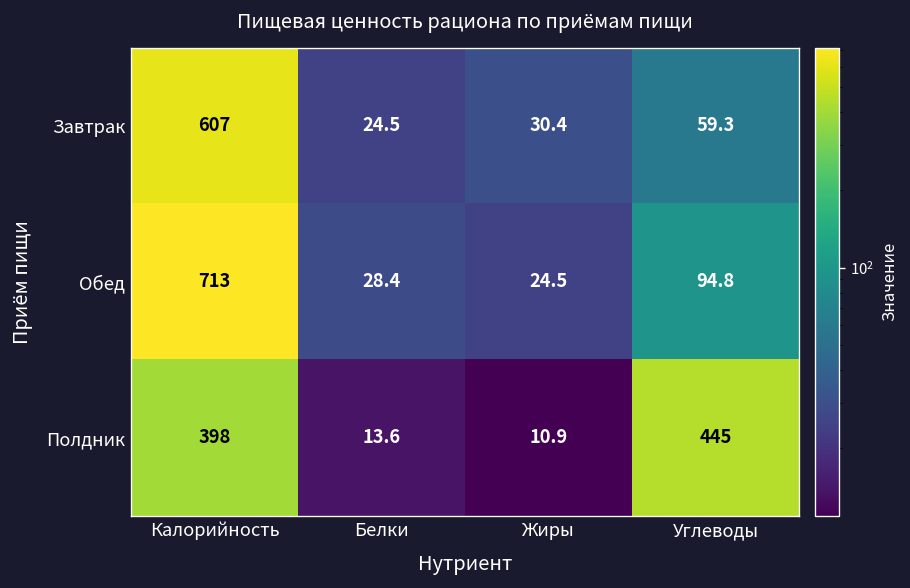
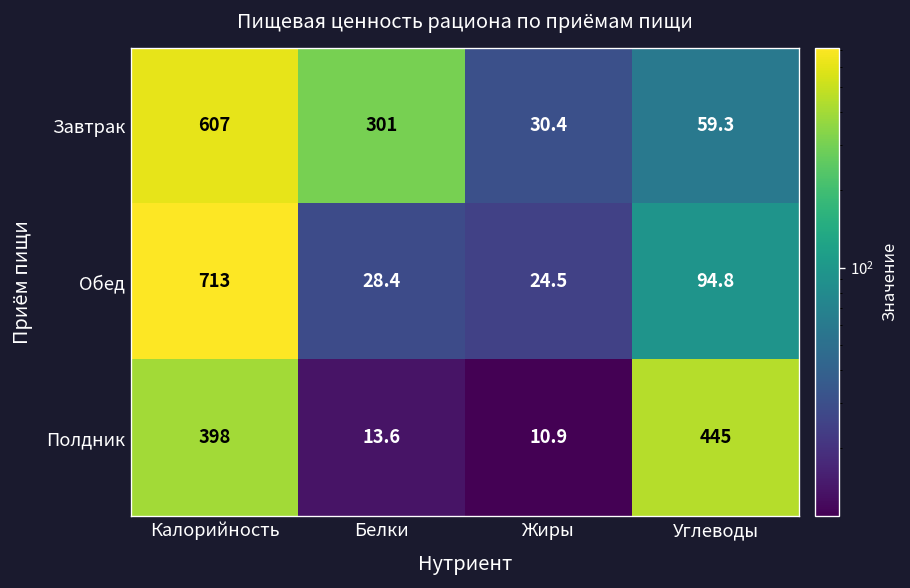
  {
    "Завтрак": {
      "Калорийность": 607,
-     "Белки": 24.5,
+     "Белки": 301,
      "Жиры": 30.4,
      "Углеводы": 59.3
    },
    "Обед": {
      "Калорийность": 713,
      "Белки": 28.4,
      "Жиры": 24.5,
      "Углеводы": 94.8
    },
    "Полдник": {
      "Калорийность": 398,
      "Белки": 13.6,
      "Жиры": 10.9,
      "Углеводы": 445
    }
  }
